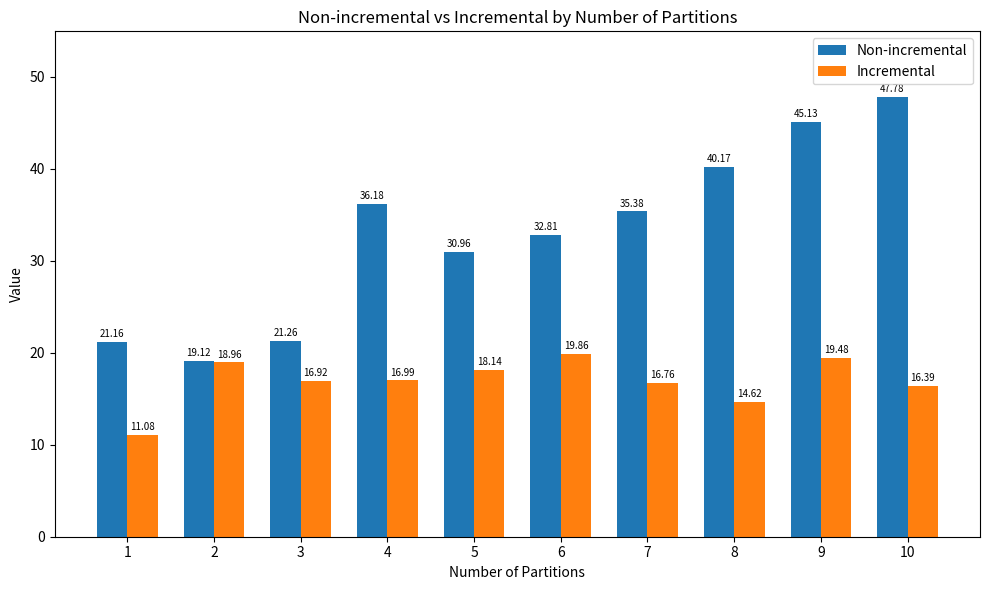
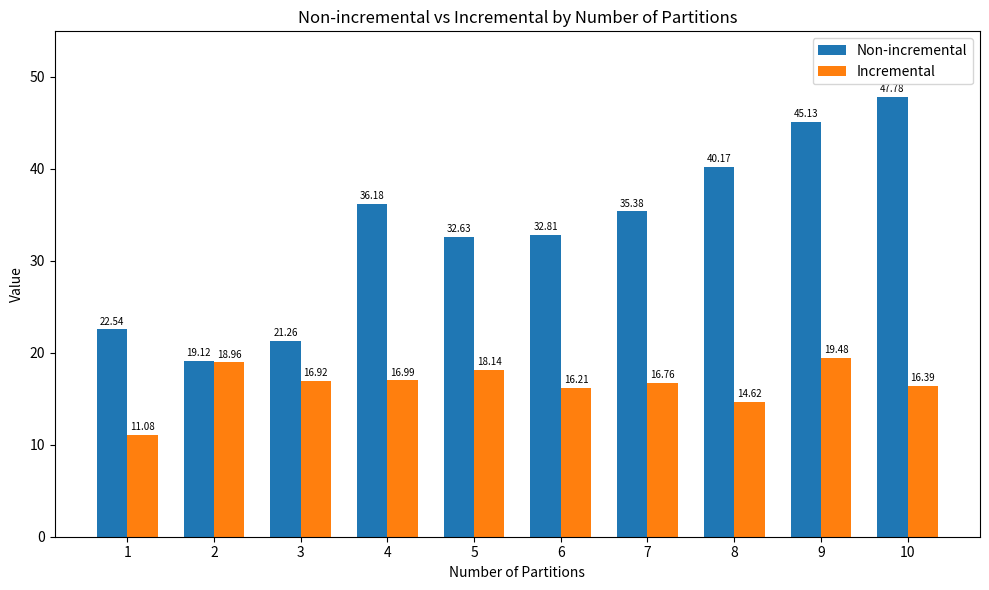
  {
    "Non-incremental": {
-     "1": 21.16,
+     "1": 22.54,
      "2": 19.12,
      "3": 21.26,
      "4": 36.18,
-     "5": 30.96,
+     "5": 32.63,
      "6": 32.81,
      "7": 35.38,
      "8": 40.17,
      "9": 45.13,
      "10": 47.78
    },
    "Incremental": {
      "1": 11.08,
      "2": 18.96,
      "3": 16.92,
      "4": 16.99,
      "5": 18.14,
-     "6": 19.86,
+     "6": 16.21,
      "7": 16.76,
      "8": 14.62,
      "9": 19.48,
      "10": 16.39
    }
  }
